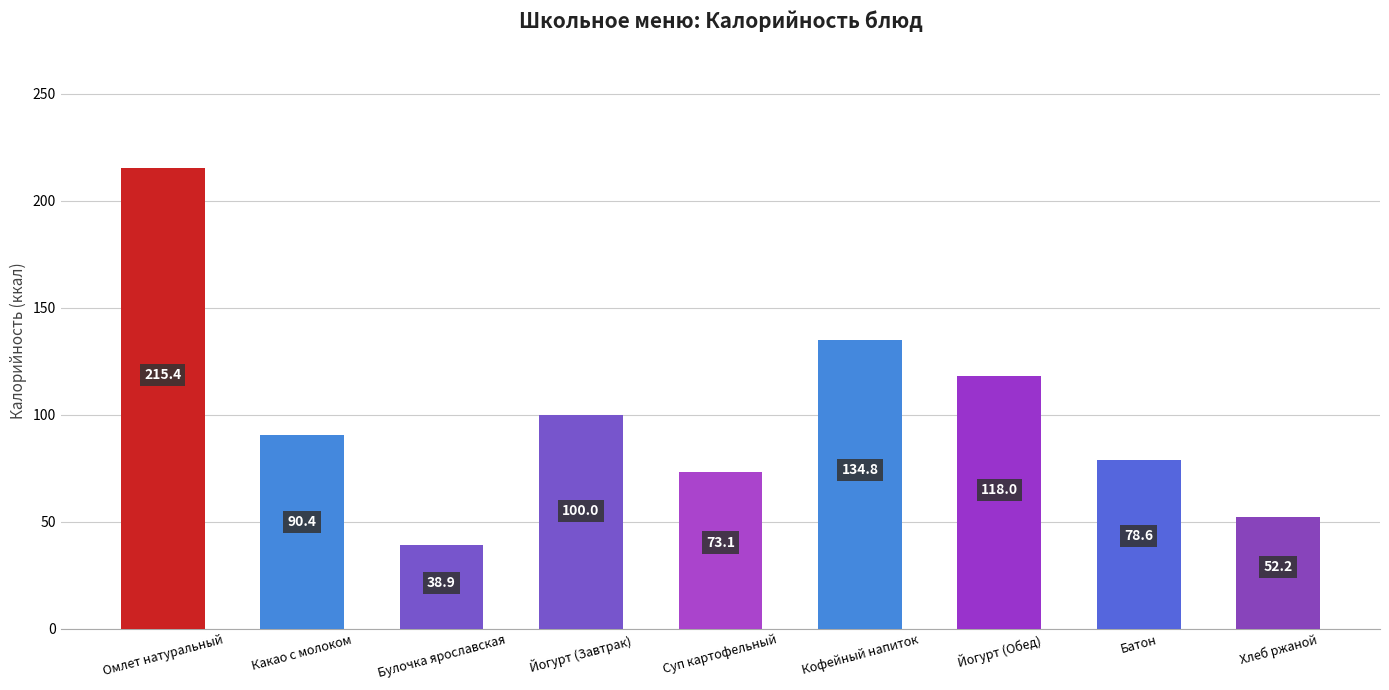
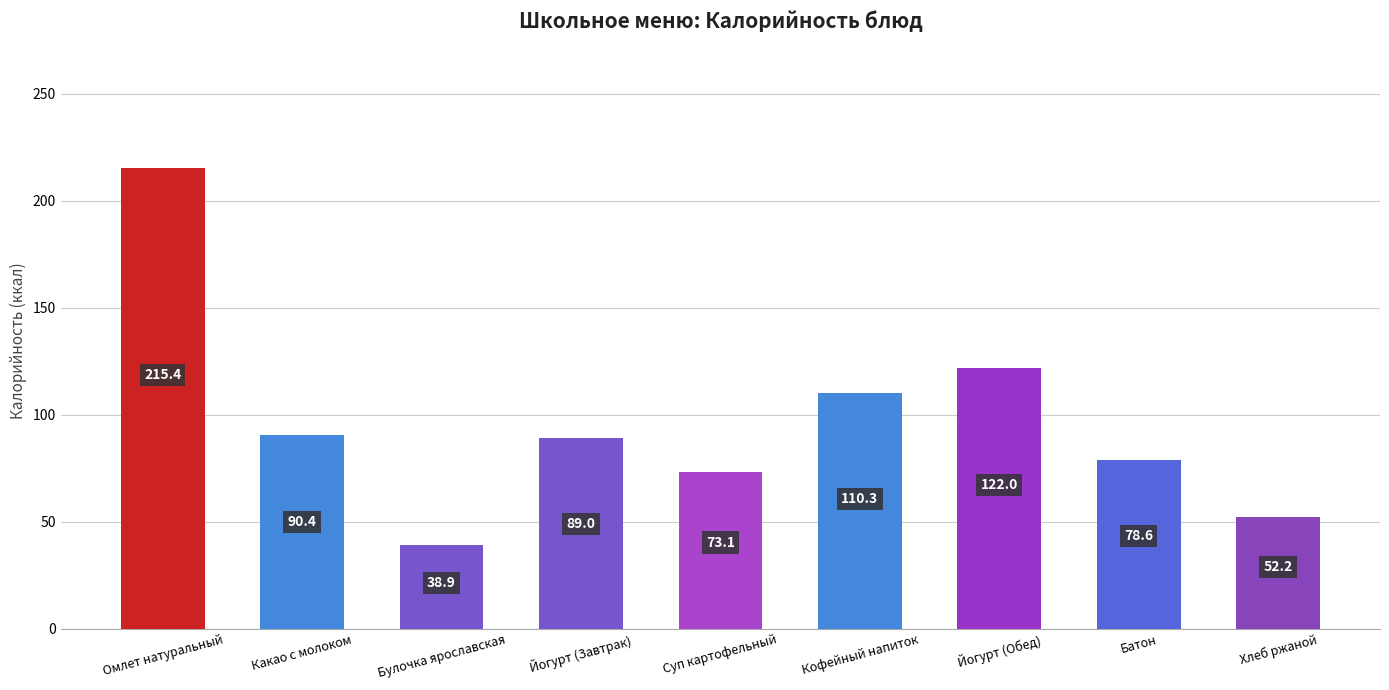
  {
-   "Йогурт (Завтрак)": 100.0,
-   "Кофейный напиток": 134.8,
-   "Йогурт (Обед)": 118.0
+   "Йогурт (Завтрак)": 89.0,
+   "Кофейный напиток": 110.3,
+   "Йогурт (Обед)": 122.0
  }
